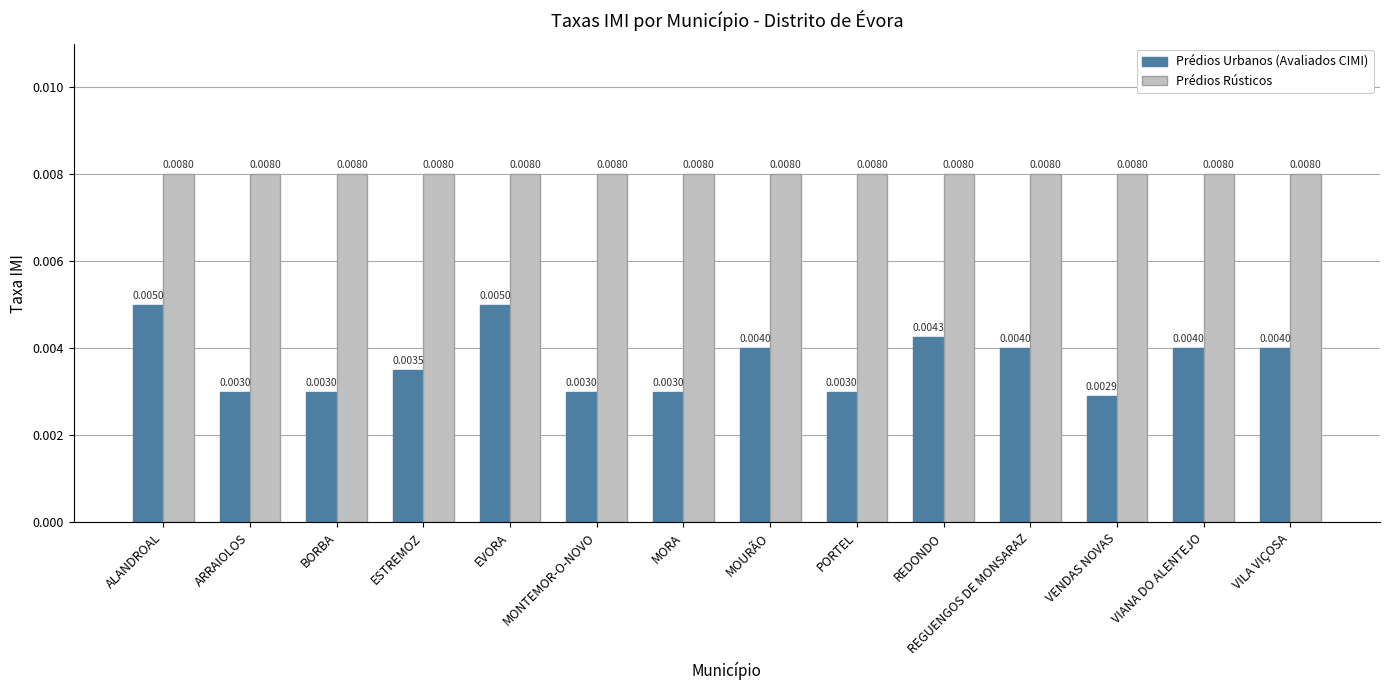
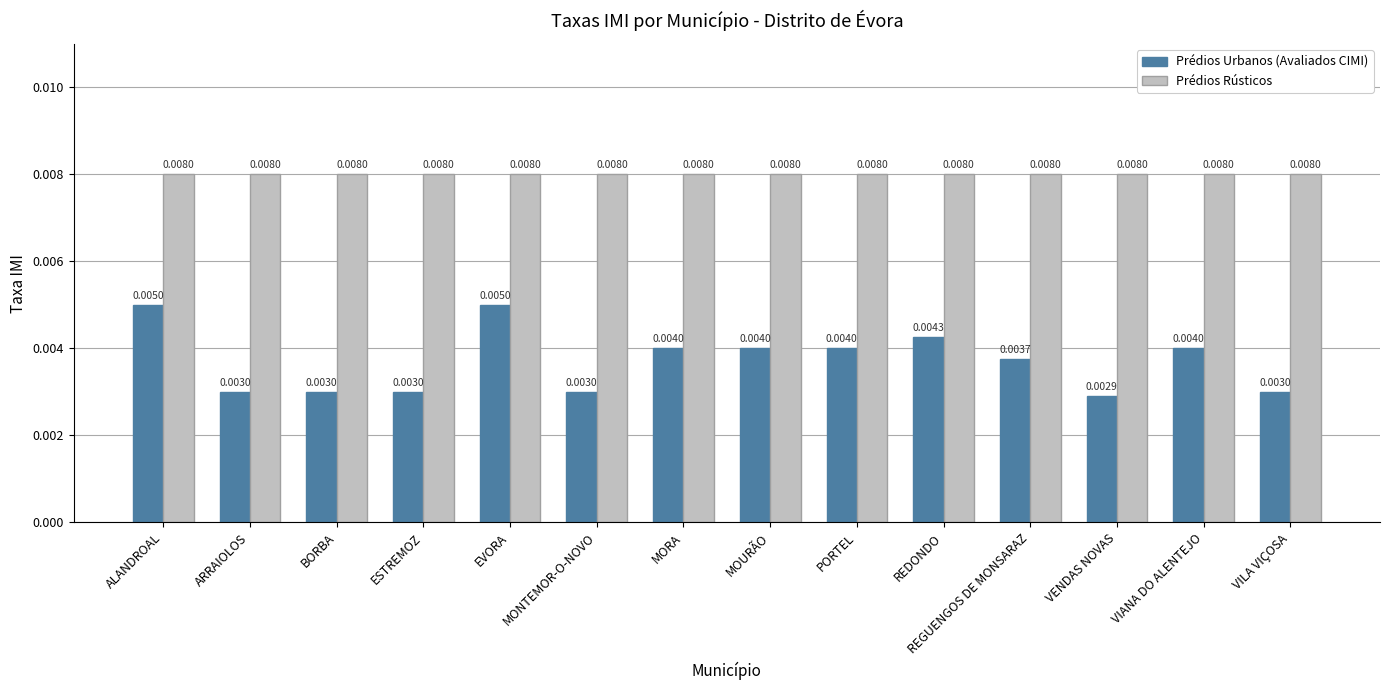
  {
    "Prédios Urbanos (Avaliados CIMI)": {
      "ALANDROAL": 0.0050,
      "ARRAIOLOS": 0.0030,
      "BORBA": 0.0030,
-     "ESTREMOZ": 0.0035,
+     "ESTREMOZ": 0.0030,
      "EVORA": 0.0050,
      "MONTEMOR-O-NOVO": 0.0030,
-     "MORA": 0.0030,
+     "MORA": 0.0040,
      "MOURÃO": 0.0040,
-     "PORTEL": 0.0030,
+     "PORTEL": 0.0040,
      "REDONDO": 0.0043,
-     "REGUENGOS DE MONSARAZ": 0.0040,
+     "REGUENGOS DE MONSARAZ": 0.0037,
      "VENDAS NOVAS": 0.0029,
      "VIANA DO ALENTEJO": 0.0040,
-     "VILA VIÇOSA": 0.0040
+     "VILA VIÇOSA": 0.0030
    },
    "Prédios Rústicos": {
      "ALANDROAL": 0.0080,
      "ARRAIOLOS": 0.0080,
      "BORBA": 0.0080,
      "ESTREMOZ": 0.0080,
      "EVORA": 0.0080,
      "MONTEMOR-O-NOVO": 0.0080,
      "MORA": 0.0080,
      "MOURÃO": 0.0080,
      "PORTEL": 0.0080,
      "REDONDO": 0.0080,
      "REGUENGOS DE MONSARAZ": 0.0080,
      "VENDAS NOVAS": 0.0080,
      "VIANA DO ALENTEJO": 0.0080,
      "VILA VIÇOSA": 0.0080
    }
  }
